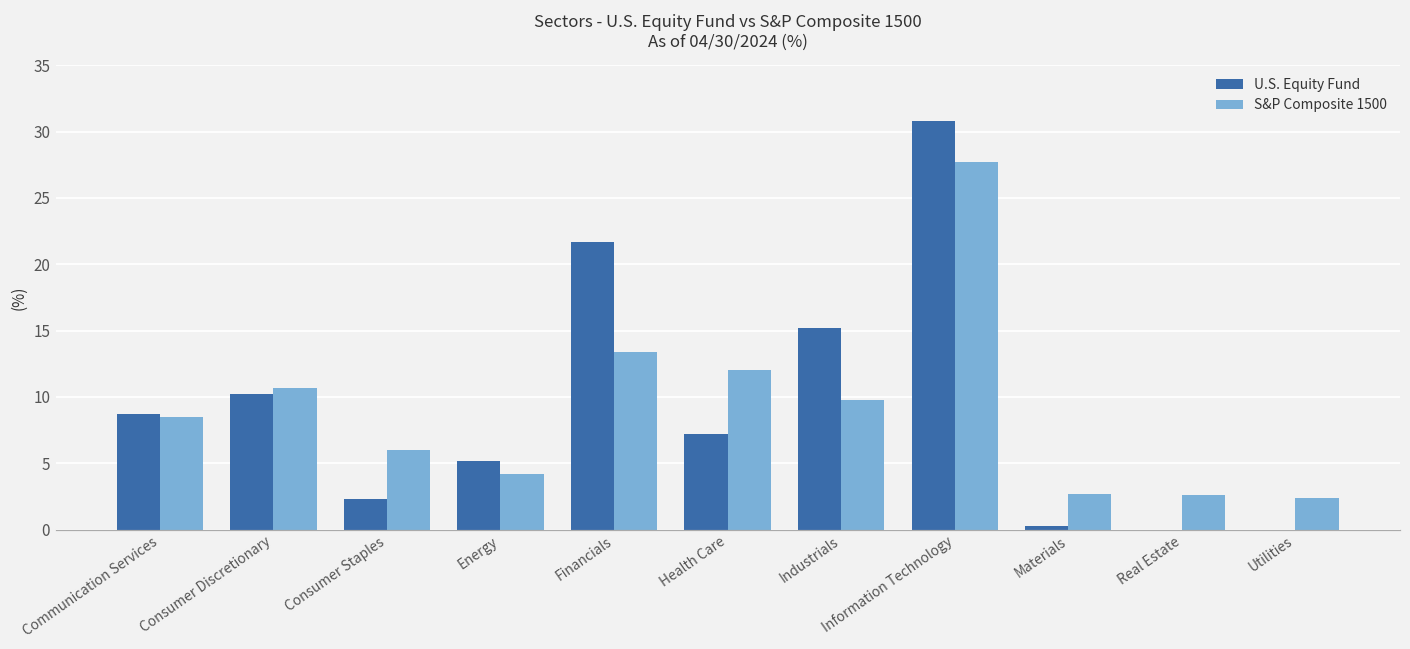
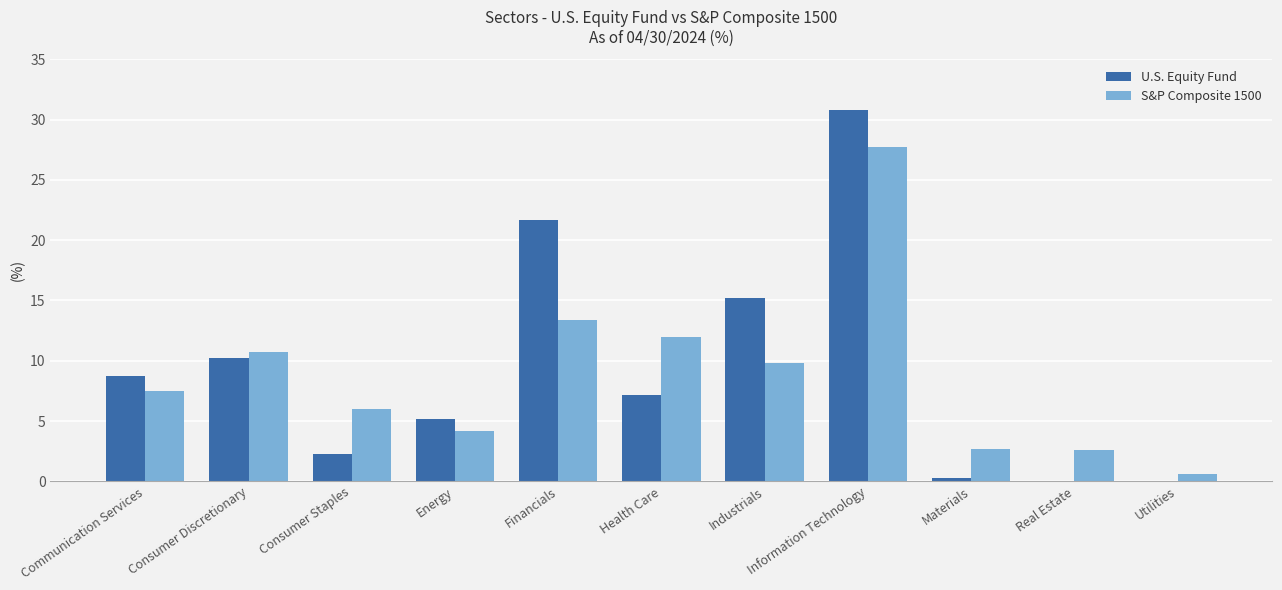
  {
    "U.S. Equity Fund": {
      "Communication Services": 8.7,
      "Consumer Discretionary": 10.2,
      "Consumer Staples": 2.3,
      "Energy": 5.2,
      "Financials": 21.7,
      "Health Care": 7.2,
      "Industrials": 15.2,
      "Information Technology": 30.8,
      "Materials": 0.3,
      "Real Estate": 0.0,
      "Utilities": 0.0
    },
    "S&P Composite 1500": {
-     "Communication Services": 8.5,
+     "Communication Services": 7.5,
      "Consumer Discretionary": 10.7,
      "Consumer Staples": 6.0,
      "Energy": 4.2,
      "Financials": 13.4,
      "Health Care": 12.0,
      "Industrials": 9.8,
      "Information Technology": 27.7,
      "Materials": 2.7,
      "Real Estate": 2.6,
-     "Utilities": 2.4
+     "Utilities": 0.6
    }
  }
